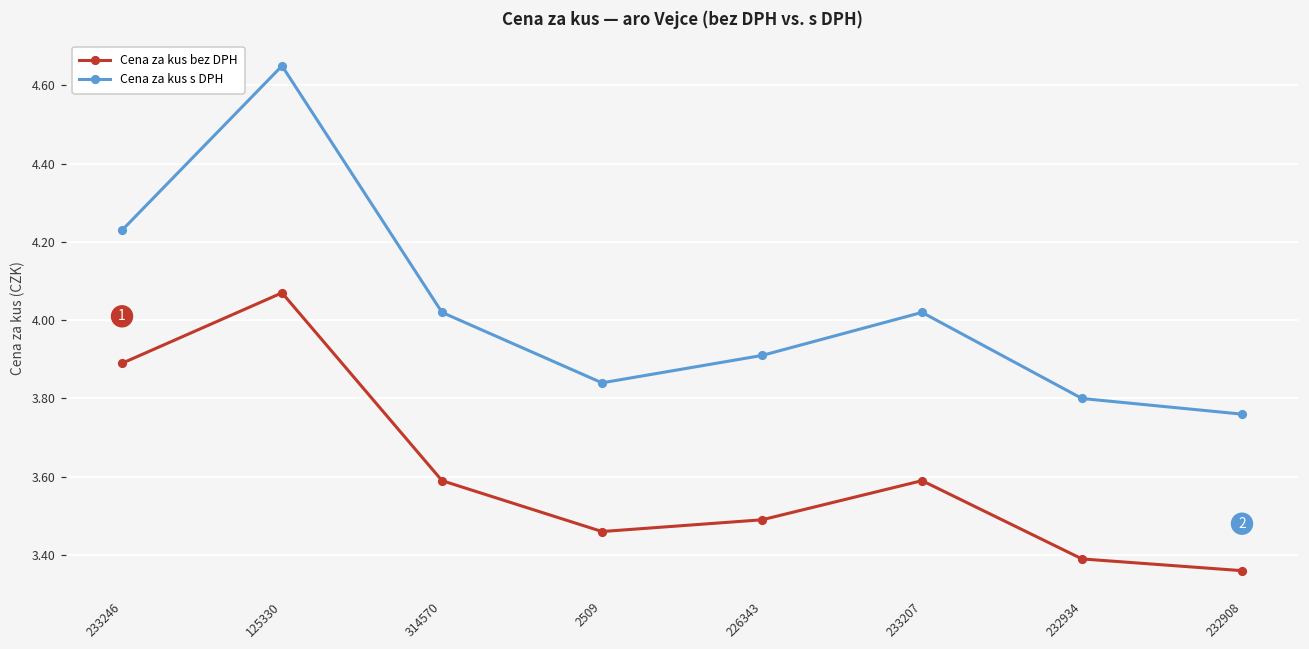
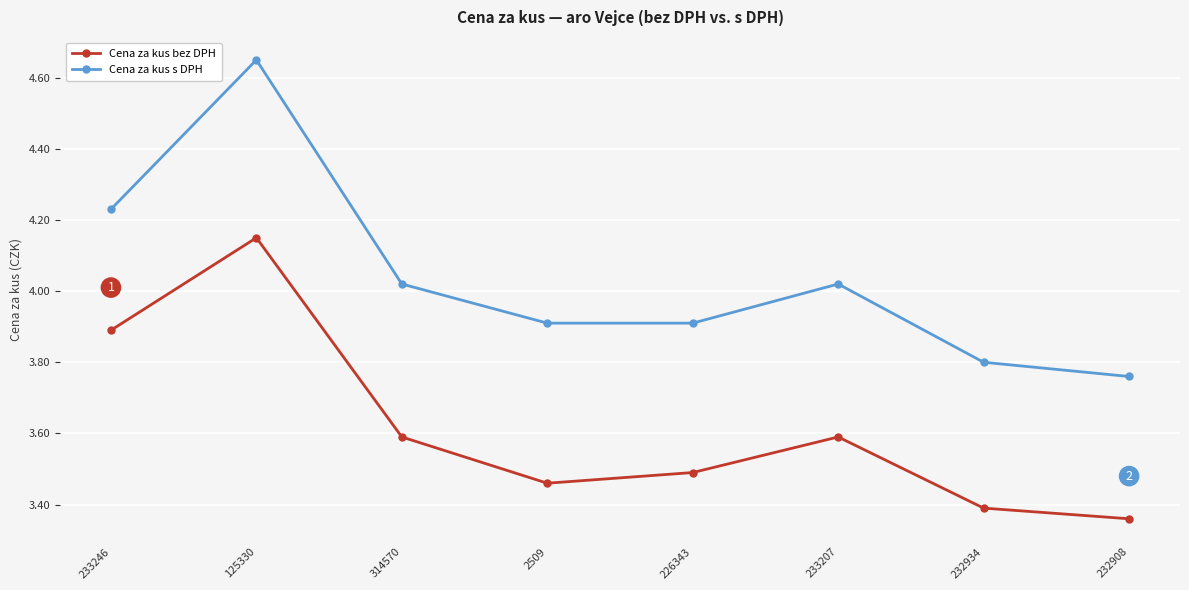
  {
    "Cena za kus bez DPH": {
      "233246": 3.89,
-     "125330": 4.07,
+     "125330": 4.15,
      "314570": 3.59,
      "2509": 3.46,
      "226343": 3.49,
      "233207": 3.59,
      "232934": 3.39,
      "232908": 3.36
    },
    "Cena za kus s DPH": {
      "233246": 4.23,
      "125330": 4.65,
      "314570": 4.02,
-     "2509": 3.84,
+     "2509": 3.91,
      "226343": 3.91,
      "233207": 4.02,
      "232934": 3.80,
      "232908": 3.76
    }
  }
